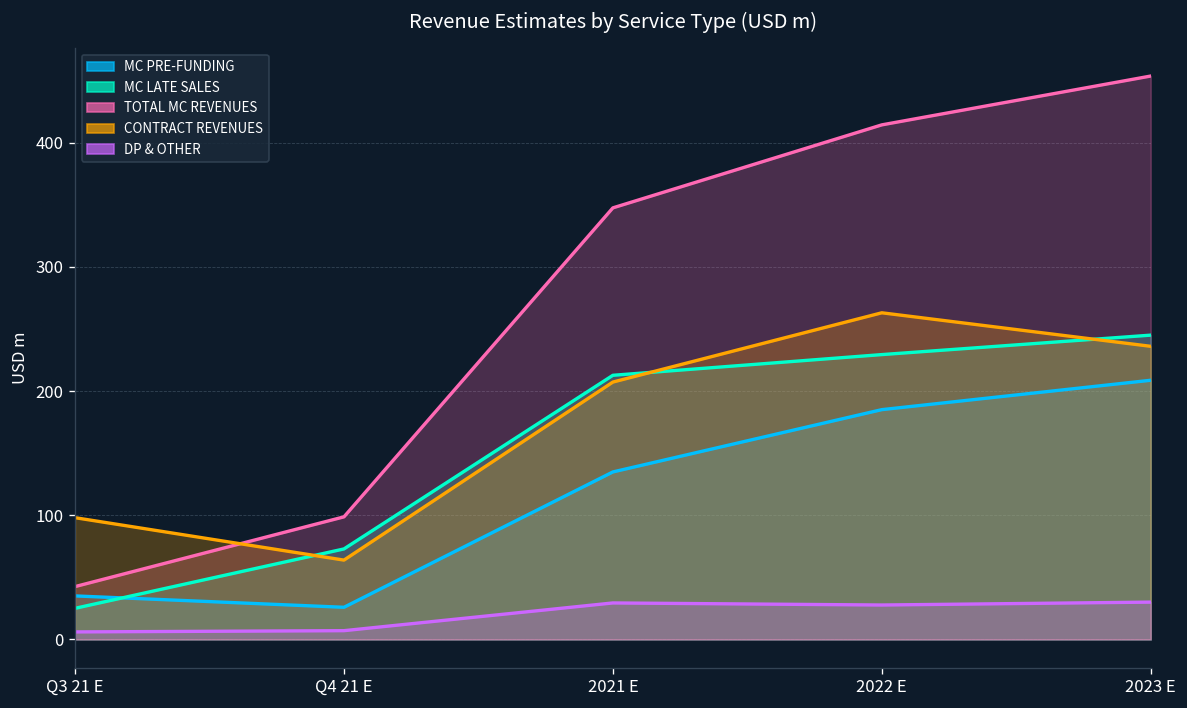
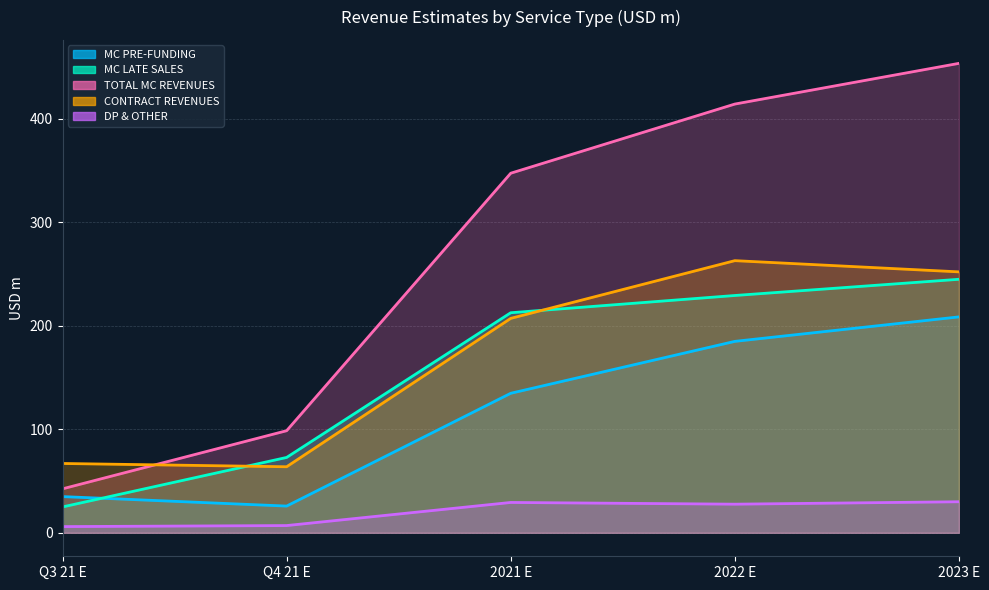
  {
    "CONTRACT REVENUES": {
-     "Q3 21 E": 98,
+     "Q3 21 E": 67,
      "Q4 21 E": 64,
      "2021 E": 207,
      "2022 E": 263,
-     "2023 E": 236
+     "2023 E": 252
    }
  }
